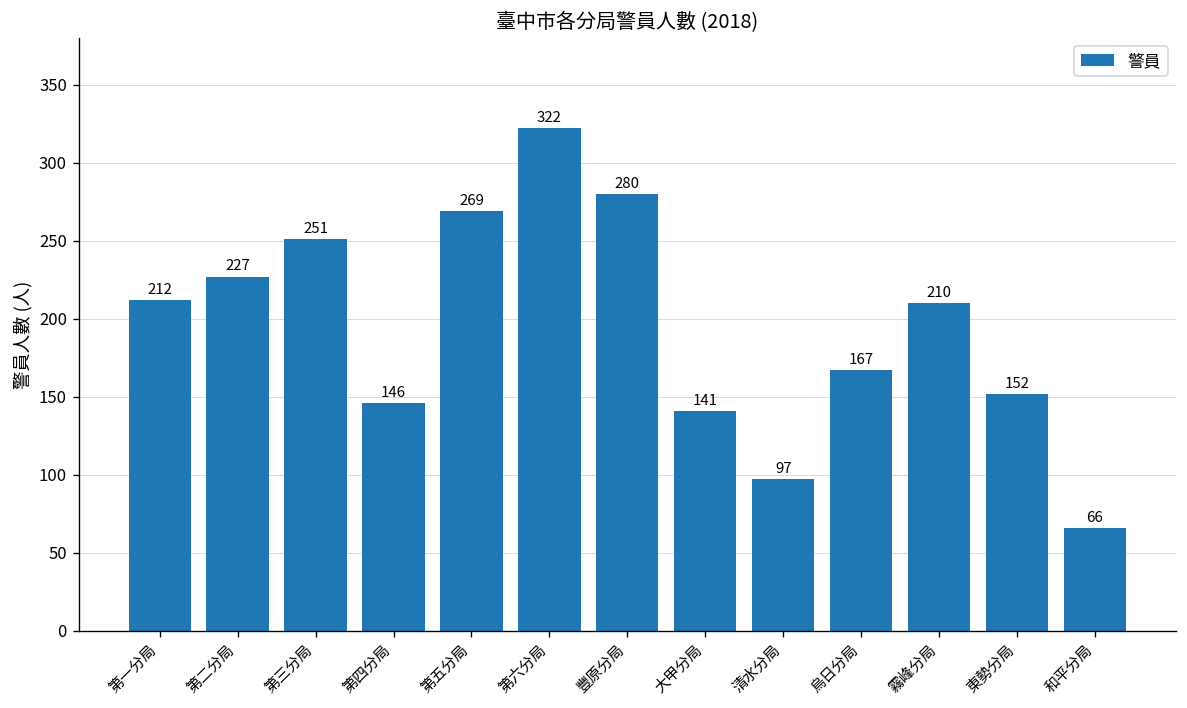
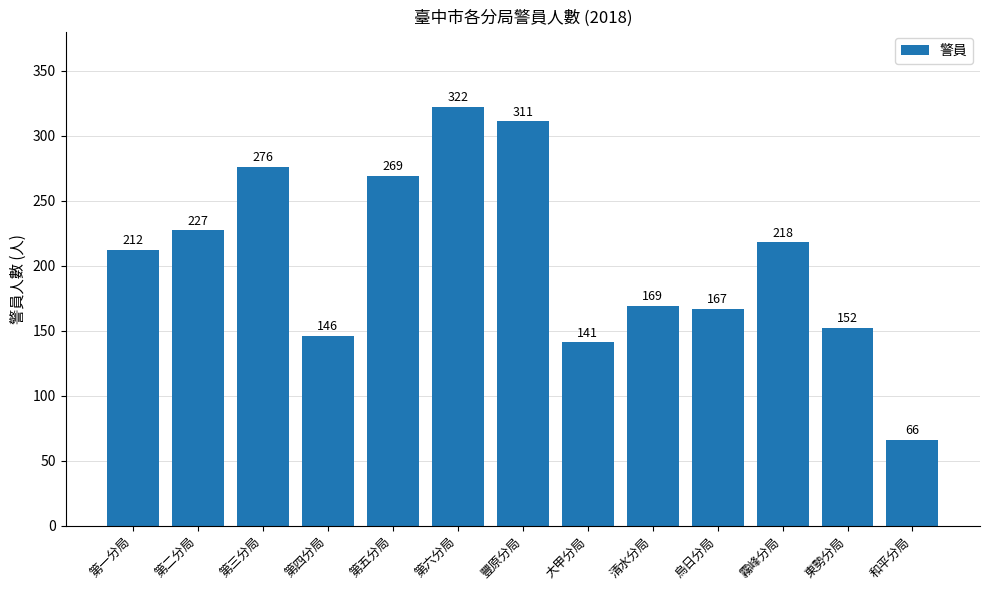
  {
    "第一分局": 212,
    "第二分局": 227,
-   "第三分局": 251,
+   "第三分局": 276,
    "第四分局": 146,
    "第五分局": 269,
    "第六分局": 322,
-   "豐原分局": 280,
+   "豐原分局": 311,
    "大甲分局": 141,
-   "清水分局": 97,
+   "清水分局": 169,
    "烏日分局": 167,
-   "霧峰分局": 210,
+   "霧峰分局": 218,
    "東勢分局": 152,
    "和平分局": 66
  }
